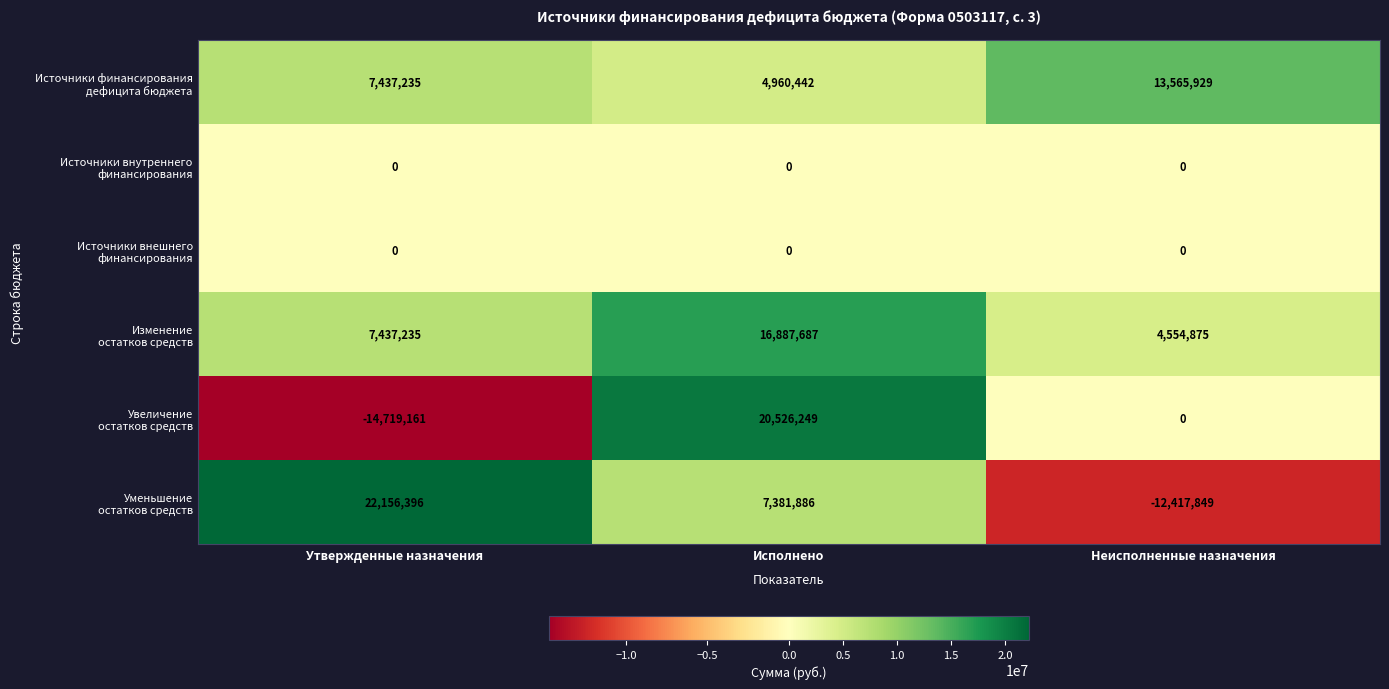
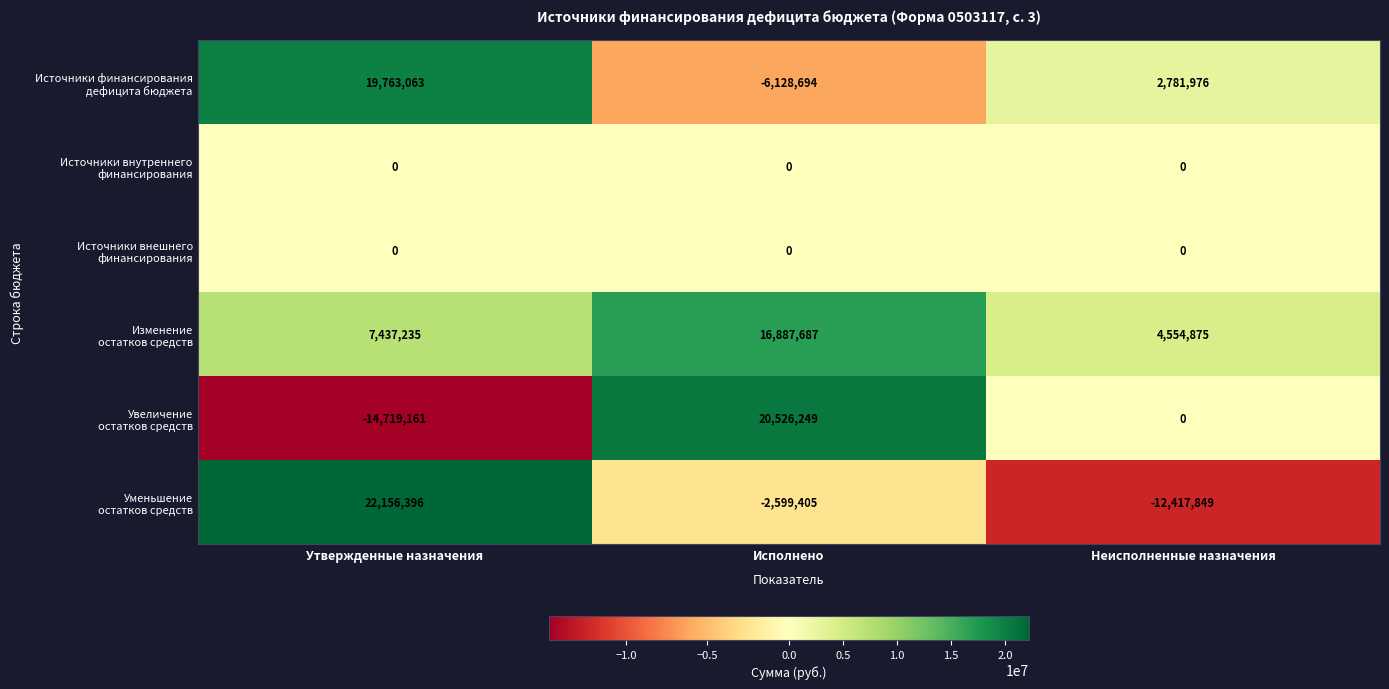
  {
    "Источники финансирования дефицита бюджета": {
-     "Утвержденные назначения": "7,437,235",
-     "Исполнено": "4,960,442",
-     "Неисполненные назначения": "13,565,929"
+     "Утвержденные назначения": "19,763,063",
+     "Исполнено": "-6,128,694",
+     "Неисполненные назначения": "2,781,976"
    },
    "Источники внутреннего финансирования": {
      "Утвержденные назначения": "0",
      "Исполнено": "0",
      "Неисполненные назначения": "0"
    },
    "Источники внешнего финансирования": {
      "Утвержденные назначения": "0",
      "Исполнено": "0",
      "Неисполненные назначения": "0"
    },
    "Изменение остатков средств": {
      "Утвержденные назначения": "7,437,235",
      "Исполнено": "16,887,687",
      "Неисполненные назначения": "4,554,875"
    },
    "Увеличение остатков средств": {
      "Утвержденные назначения": "-14,719,161",
      "Исполнено": "20,526,249",
      "Неисполненные назначения": "0"
    },
    "Уменьшение остатков средств": {
      "Утвержденные назначения": "22,156,396",
-     "Исполнено": "7,381,886",
+     "Исполнено": "-2,599,405",
      "Неисполненные назначения": "-12,417,849"
    }
  }
